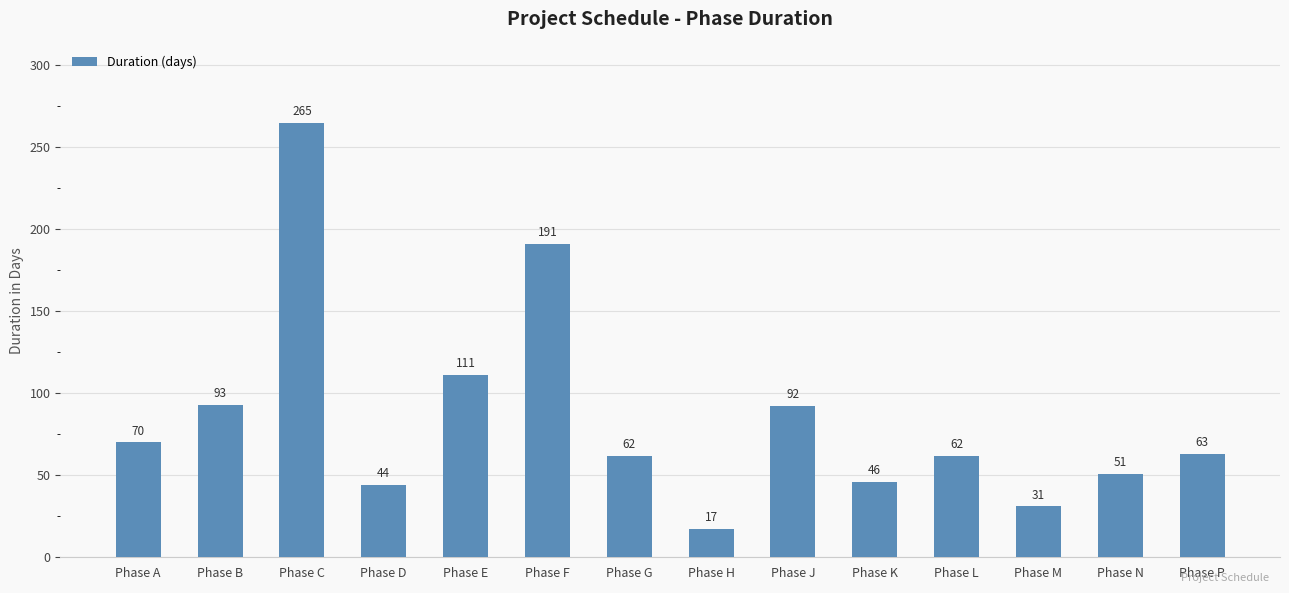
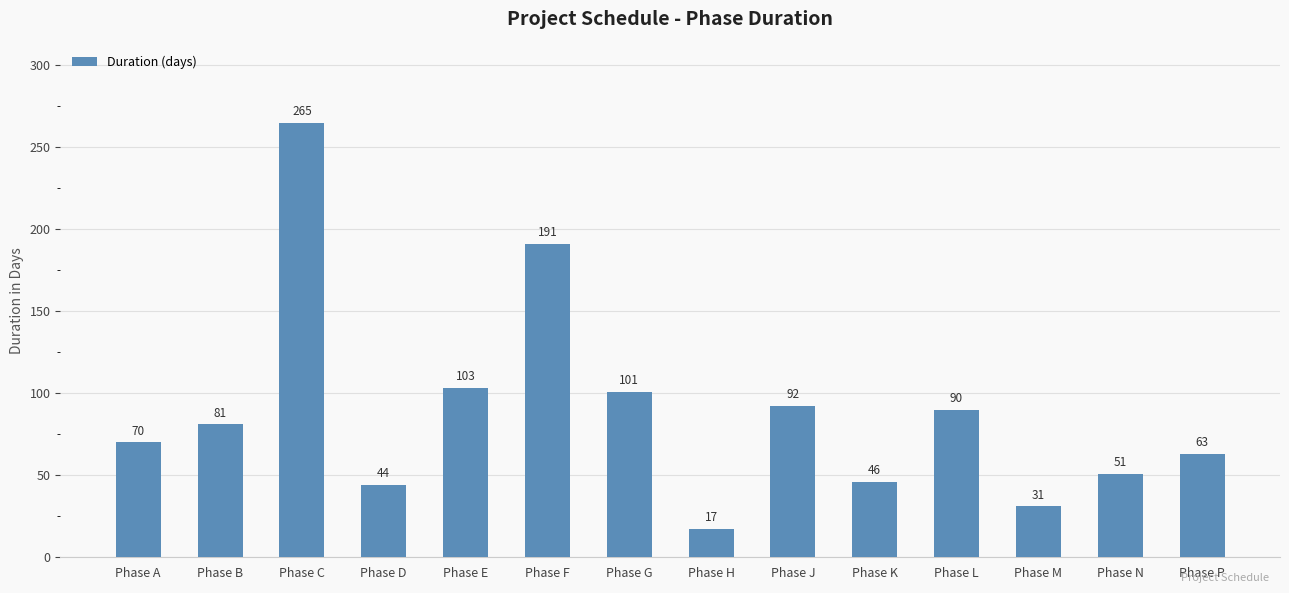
  {
    "Phase A": 70,
-   "Phase B": 93,
+   "Phase B": 81,
    "Phase C": 265,
    "Phase D": 44,
-   "Phase E": 111,
+   "Phase E": 103,
    "Phase F": 191,
-   "Phase G": 62,
+   "Phase G": 101,
    "Phase H": 17,
    "Phase J": 92,
    "Phase K": 46,
-   "Phase L": 62,
+   "Phase L": 90,
    "Phase M": 31,
    "Phase N": 51,
    "Phase P": 63
  }
